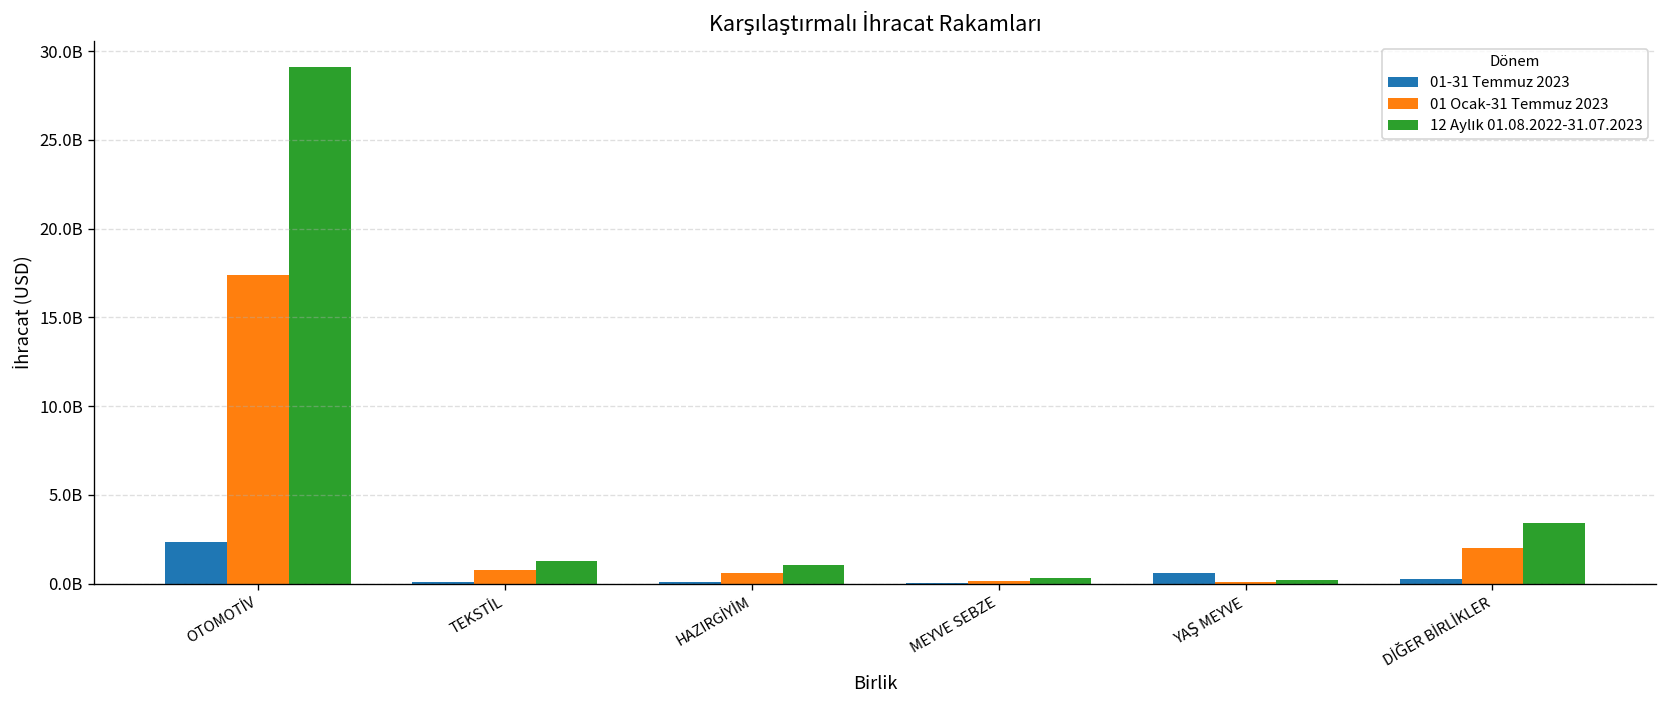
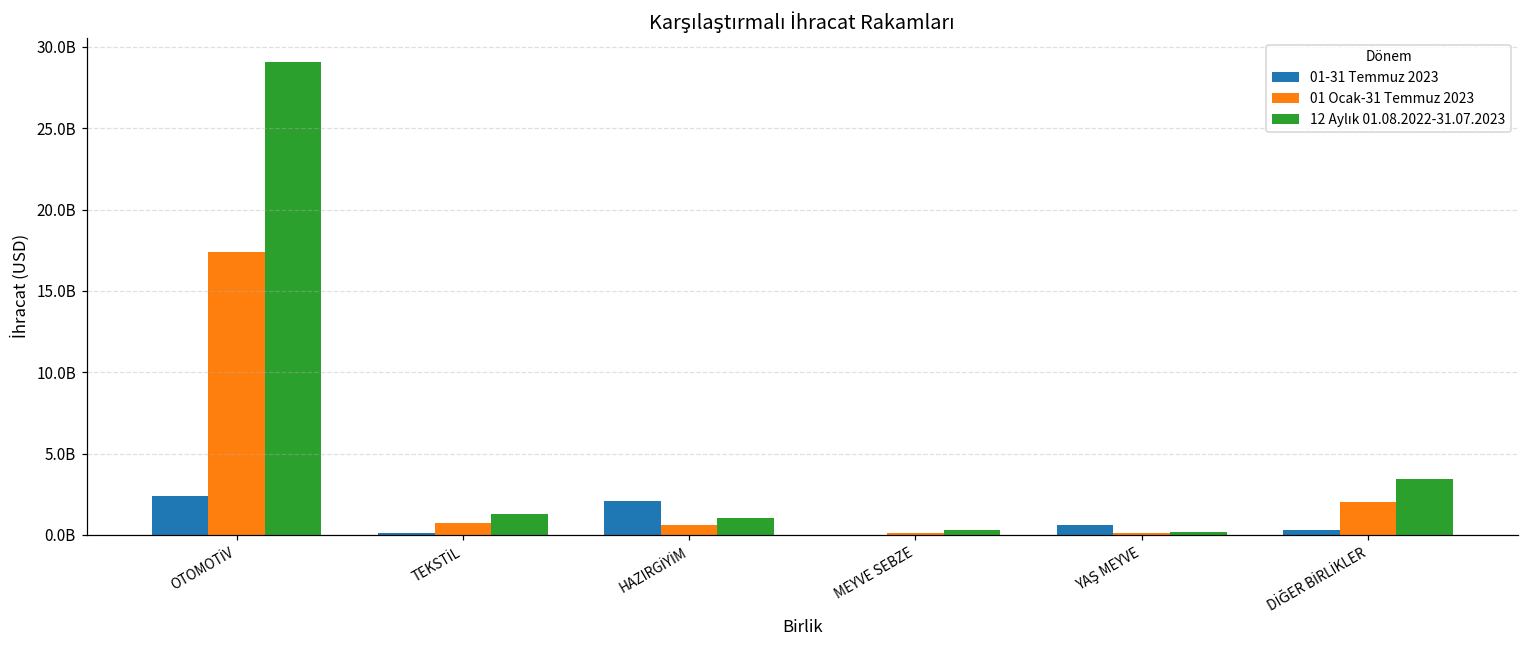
  {
    "01-31 Temmuz 2023": {
      "OTOMOTİV": 2400000000,
-     "HAZIRGİYİM": 100000000,
+     "HAZIRGİYİM": 2100000000,
      "YAŞ MEYVE": 600000000,
      "DİĞER BİRLİKLER": 300000000
    },
    "01 Ocak-31 Temmuz 2023": {
      "OTOMOTİV": 17400000000,
      "TEKSTİL": 700000000,
      "HAZIRGİYİM": 600000000,
      "DİĞER BİRLİKLER": 2000000000
    },
    "12 Aylık 01.08.2022-31.07.2023": {
      "OTOMOTİV": 29100000000,
      "TEKSTİL": 1300000000,
      "HAZIRGİYİM": 1000000000,
      "MEYVE SEBZE": 300000000,
      "YAŞ MEYVE": 200000000,
      "DİĞER BİRLİKLER": 3400000000
    }
  }
